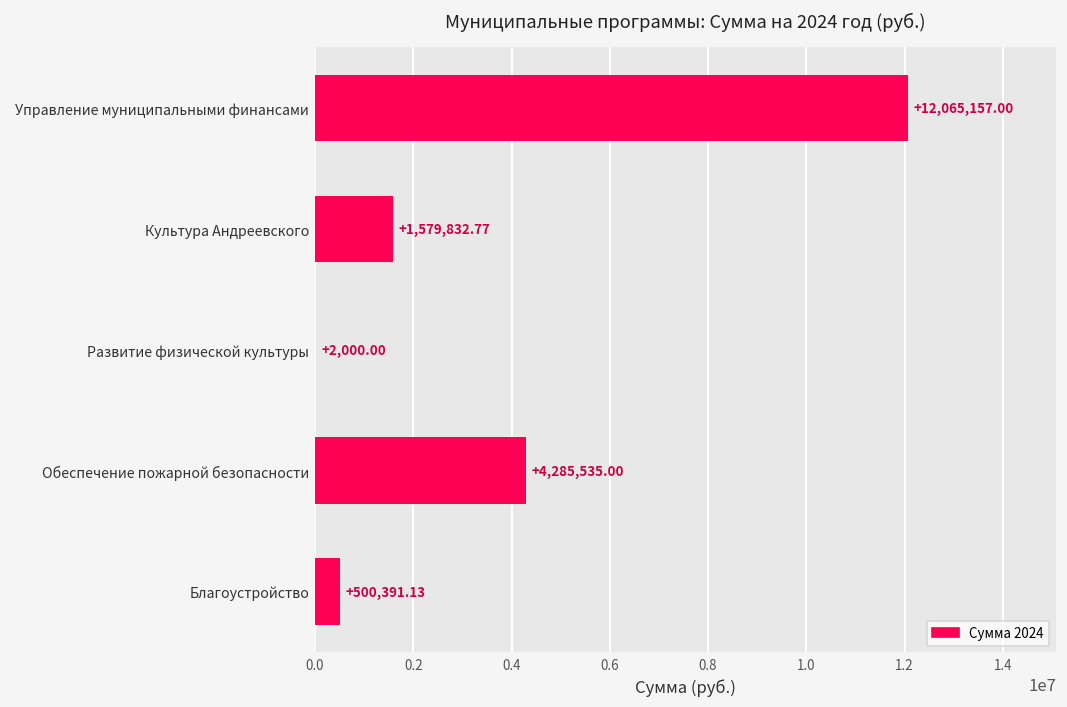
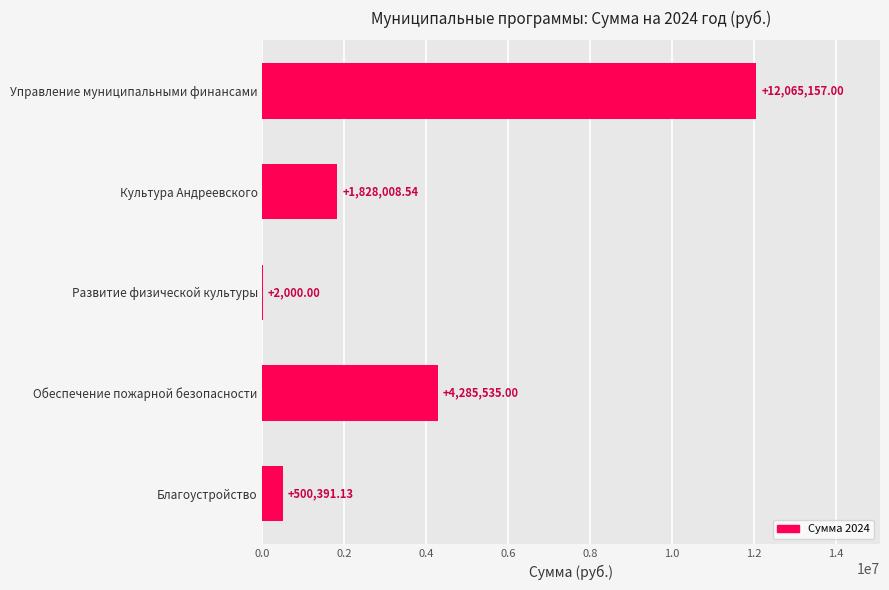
  {
    "Управление муниципальными финансами": "+12,065,157.00",
-   "Культура Андреевского": "+1,579,832.77",
+   "Культура Андреевского": "+1,828,008.54",
    "Развитие физической культуры": "+2,000.00",
    "Обеспечение пожарной безопасности": "+4,285,535.00",
    "Благоустройство": "+500,391.13"
  }
